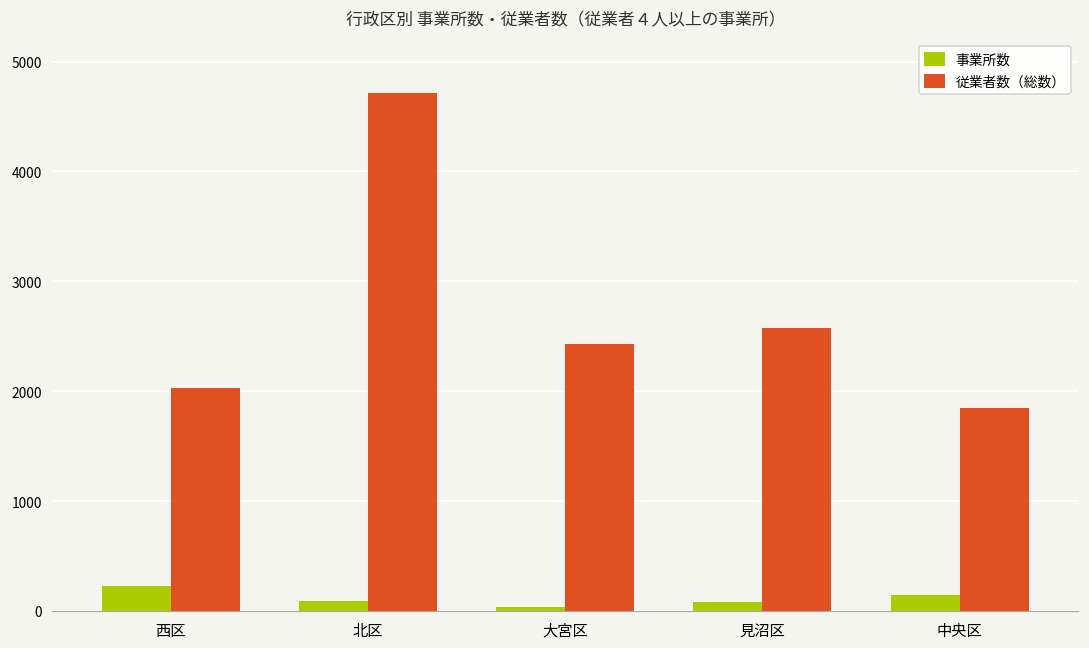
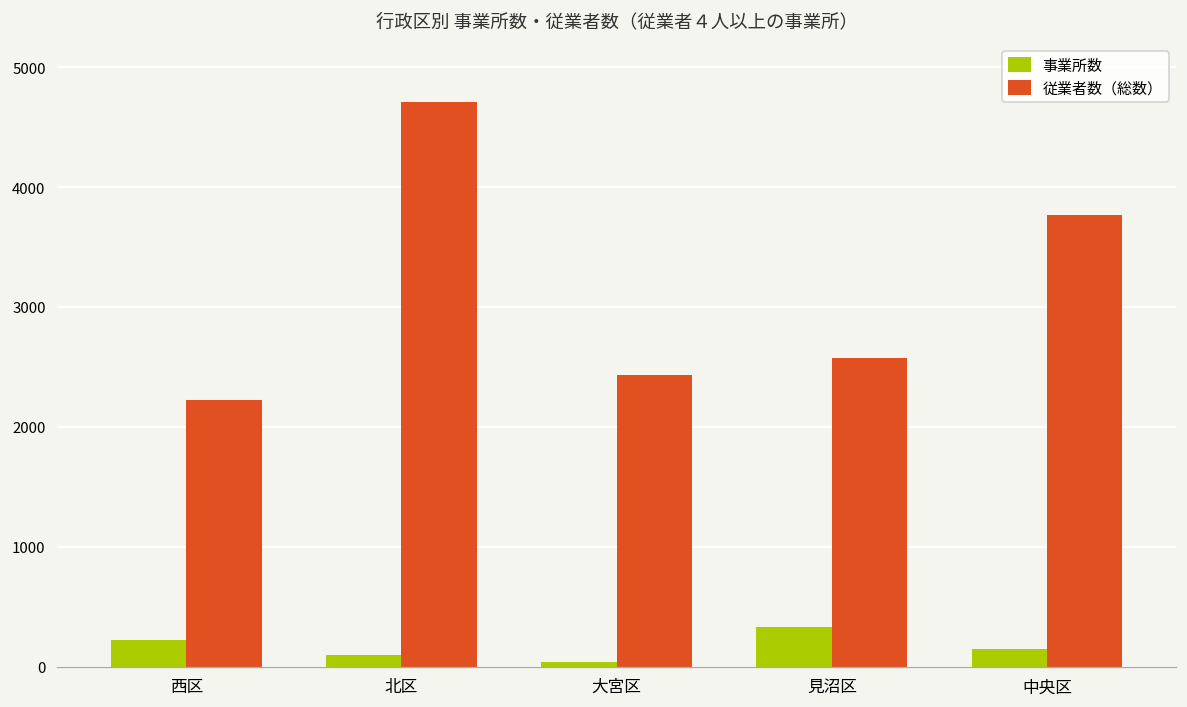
  {
    "事業所数": {
      "西区": 200,
      "北区": 100,
      "大宮区": 0,
-     "見沼区": 100,
+     "見沼区": 300,
      "中央区": 100
    },
    "従業者数（総数）": {
-     "西区": 2000,
+     "西区": 2200,
      "北区": 4700,
      "大宮区": 2400,
      "見沼区": 2600,
-     "中央区": 1900
+     "中央区": 3800
    }
  }
